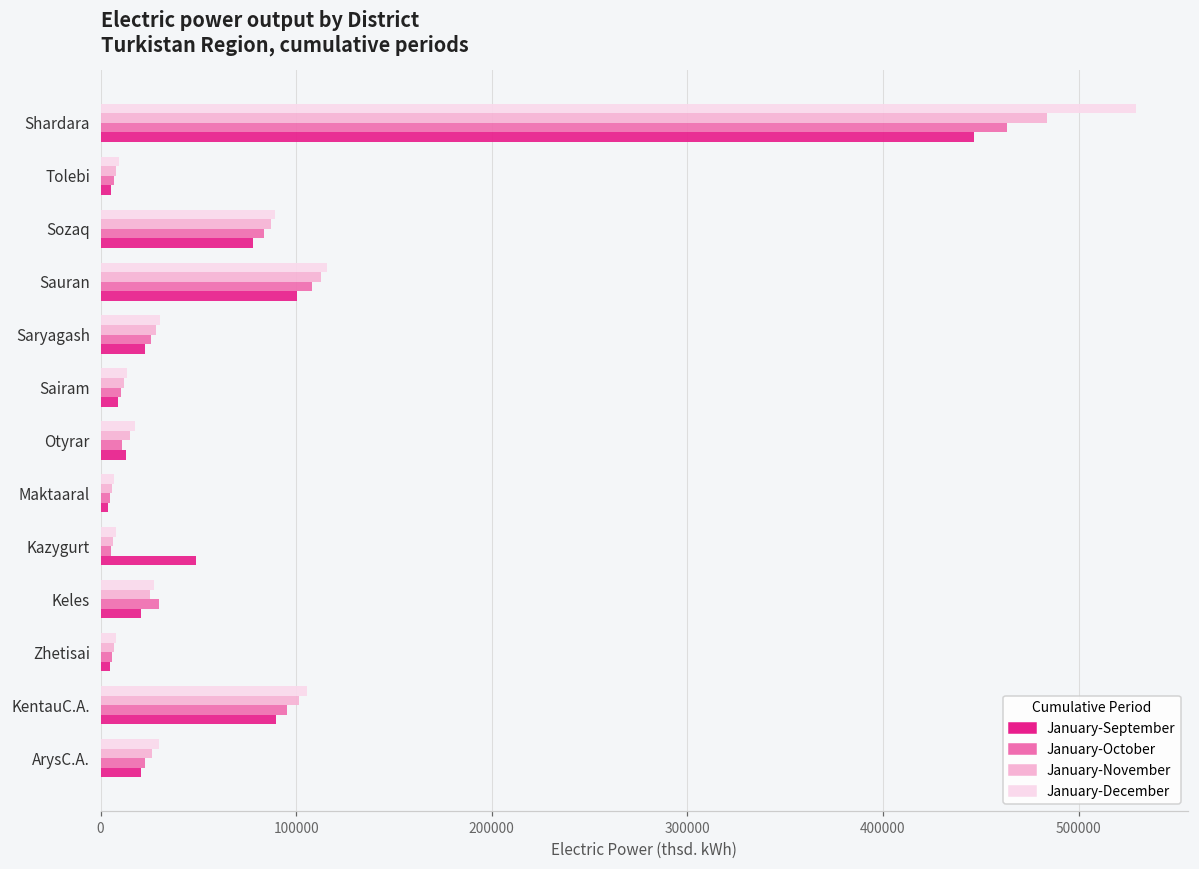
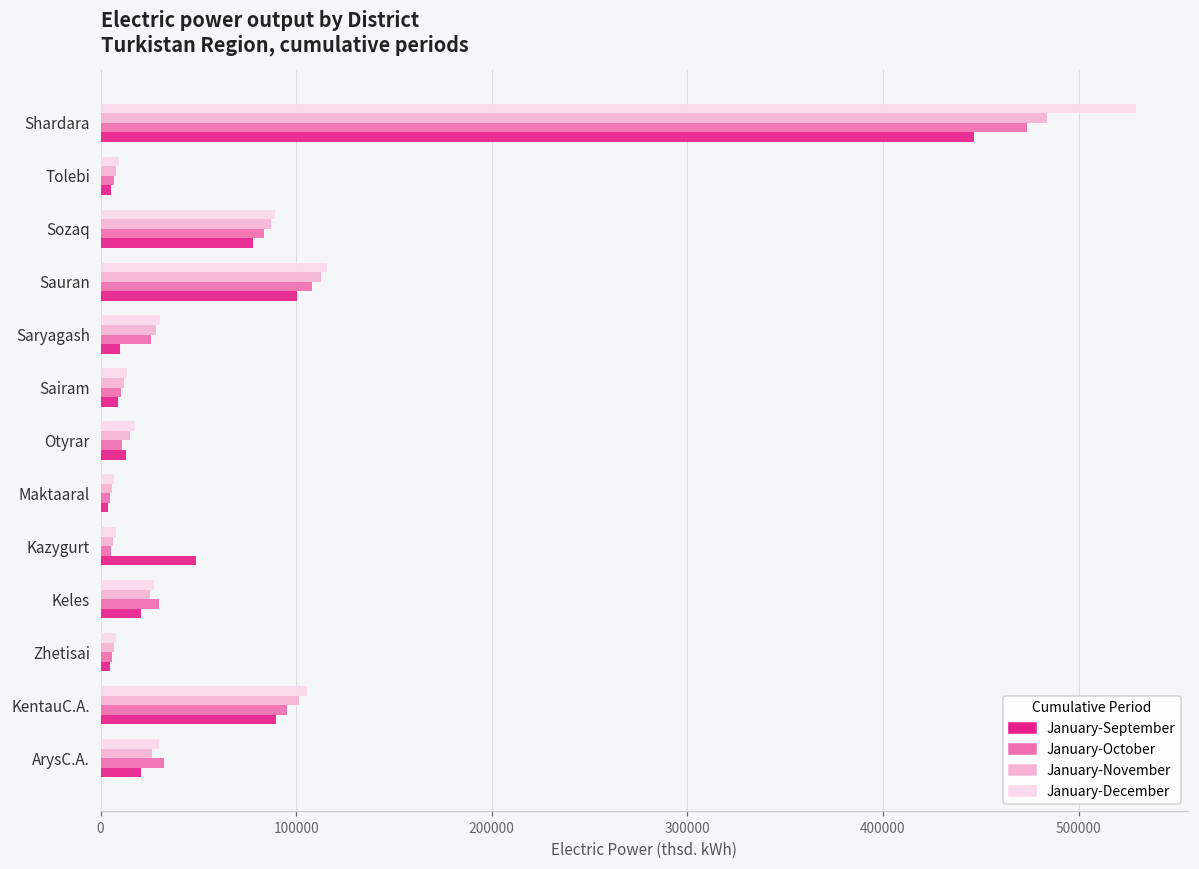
  {
    "January-September": {
      "Shardara": 446000,
      "Tolebi": 5000,
      "Sozaq": 78000,
      "Sauran": 101000,
-     "Saryagash": 23000,
+     "Saryagash": 10000,
      "Sairam": 9000,
      "Otyrar": 13000,
      "Maktaaral": 4000,
      "Kazygurt": 49000,
      "Keles": 21000,
      "Zhetisai": 5000,
      "KentauC.A.": 90000,
      "ArysC.A.": 21000
    },
    "January-October": {
-     "Shardara": 463000,
+     "Shardara": 474000,
      "Tolebi": 7000,
      "Sozaq": 84000,
      "Sauran": 108000,
      "Saryagash": 26000,
      "Sairam": 10000,
      "Otyrar": 11000,
      "Maktaaral": 5000,
      "Kazygurt": 5000,
      "Keles": 30000,
      "Zhetisai": 6000,
      "KentauC.A.": 95000,
-     "ArysC.A.": 23000
+     "ArysC.A.": 33000
    }
  }
